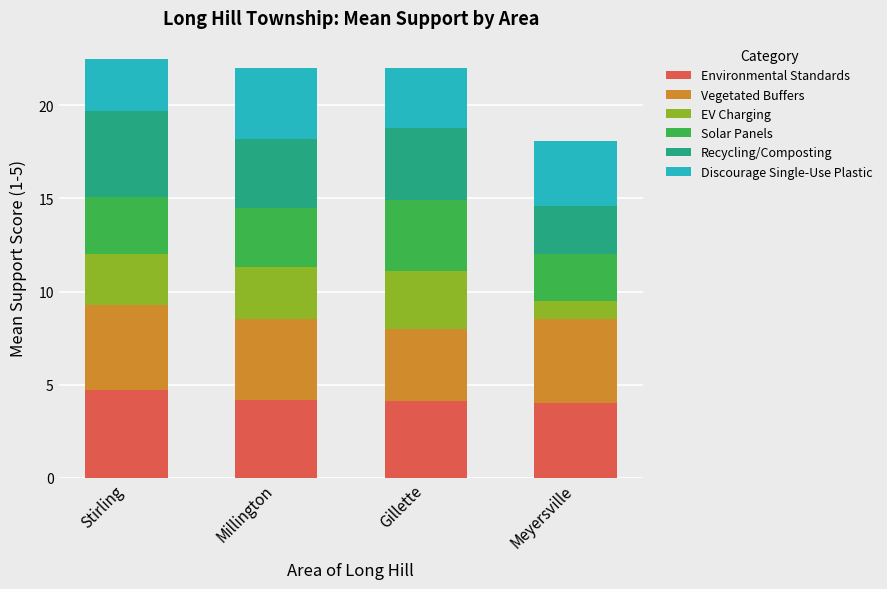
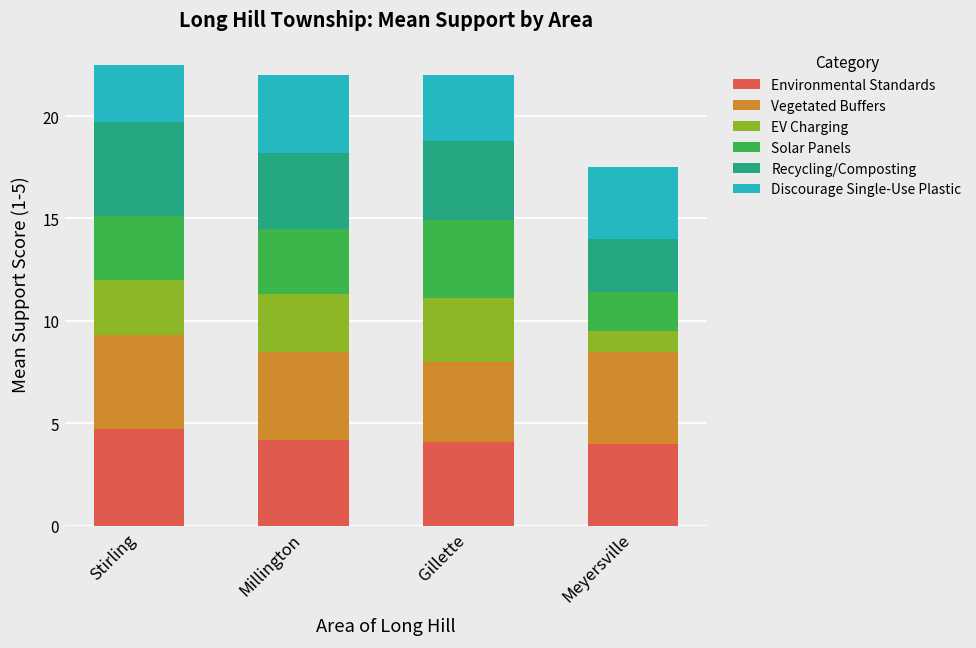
  {
    "Environmental Standards": {
      "Stirling": 4.7,
      "Millington": 4.2,
      "Gillette": 4.1,
      "Meyersville": 4.0
    },
    "Vegetated Buffers": {
      "Stirling": 4.6,
      "Millington": 4.3,
      "Gillette": 3.9,
      "Meyersville": 4.5
    },
    "EV Charging": {
      "Stirling": 2.7,
      "Millington": 2.8,
      "Gillette": 3.1,
      "Meyersville": 1.0
    },
    "Solar Panels": {
      "Stirling": 3.1,
      "Millington": 3.2,
      "Gillette": 3.8,
-     "Meyersville": 2.5
+     "Meyersville": 1.9
    },
    "Recycling/Composting": {
      "Stirling": 4.6,
      "Millington": 3.7,
      "Gillette": 3.9,
      "Meyersville": 2.6
    },
    "Discourage Single-Use Plastic": {
      "Stirling": 2.8,
      "Millington": 3.8,
      "Gillette": 3.2,
      "Meyersville": 3.5
    }
  }
